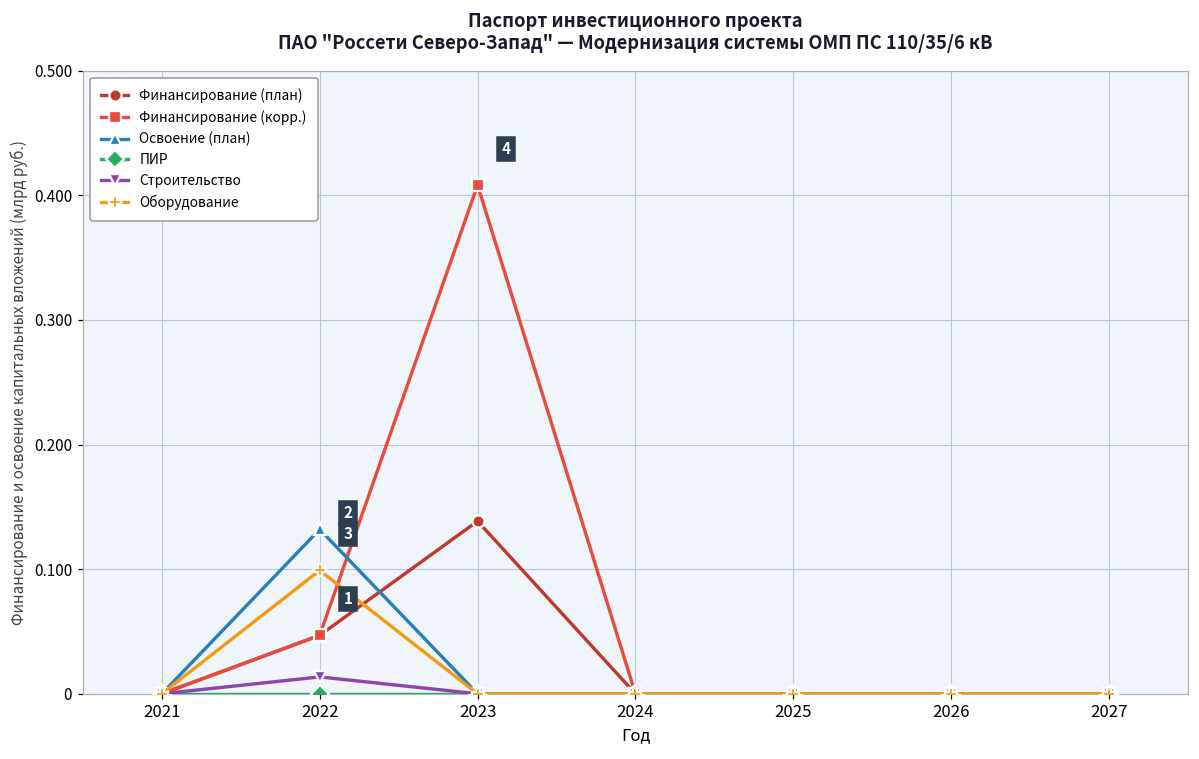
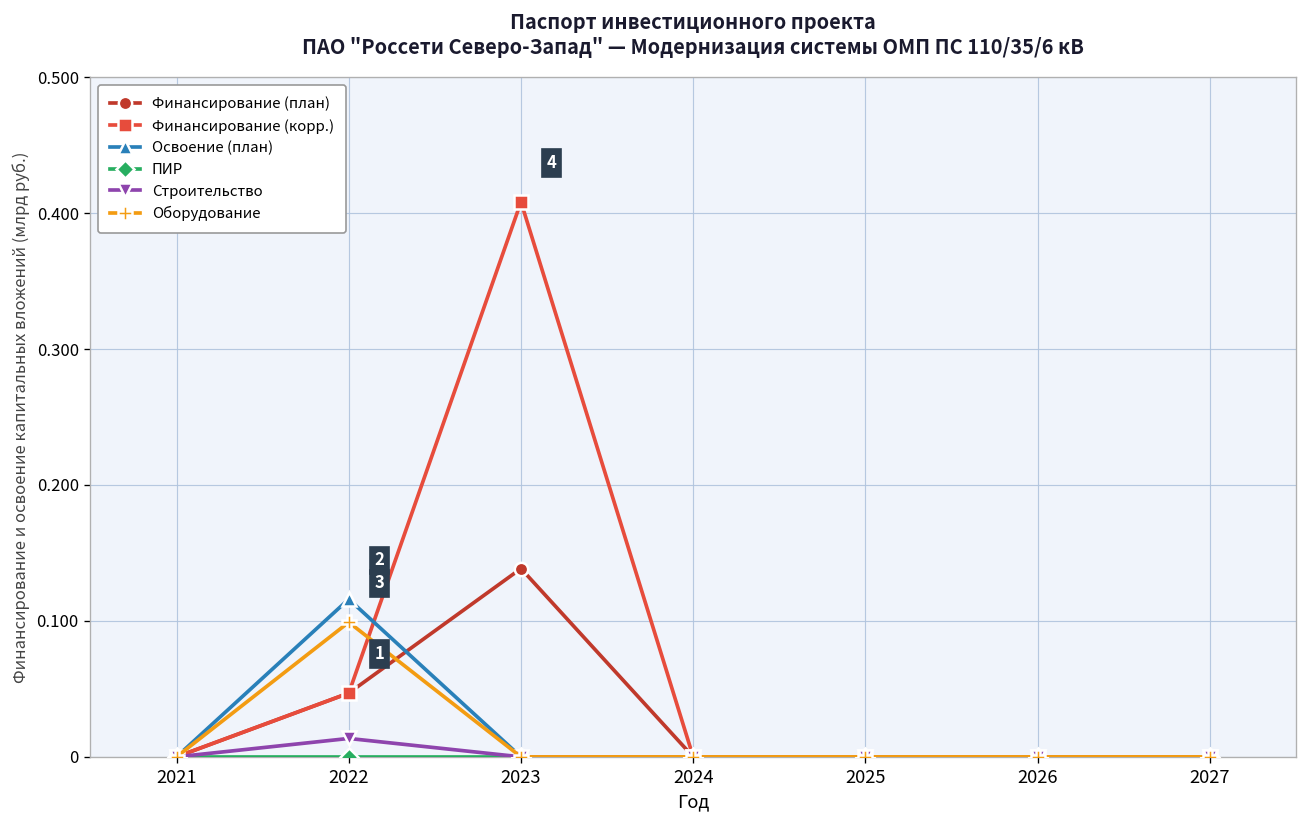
  {
    "Освоение (план)": {
-     "2022": 0.132
+     "2022": 0.116
    },
    "ПИР": {
      "2022": 0.000
    },
    "Строительство": {
      "2022": 0.014
    },
    "Оборудование": {
      "2022": 0.099
    }
  }
